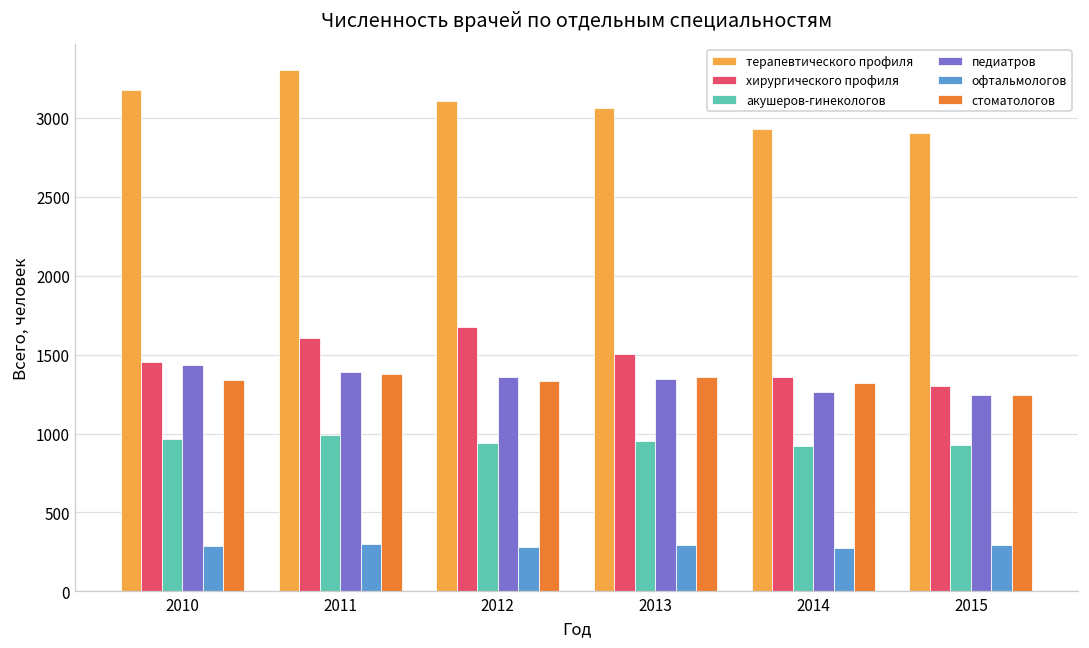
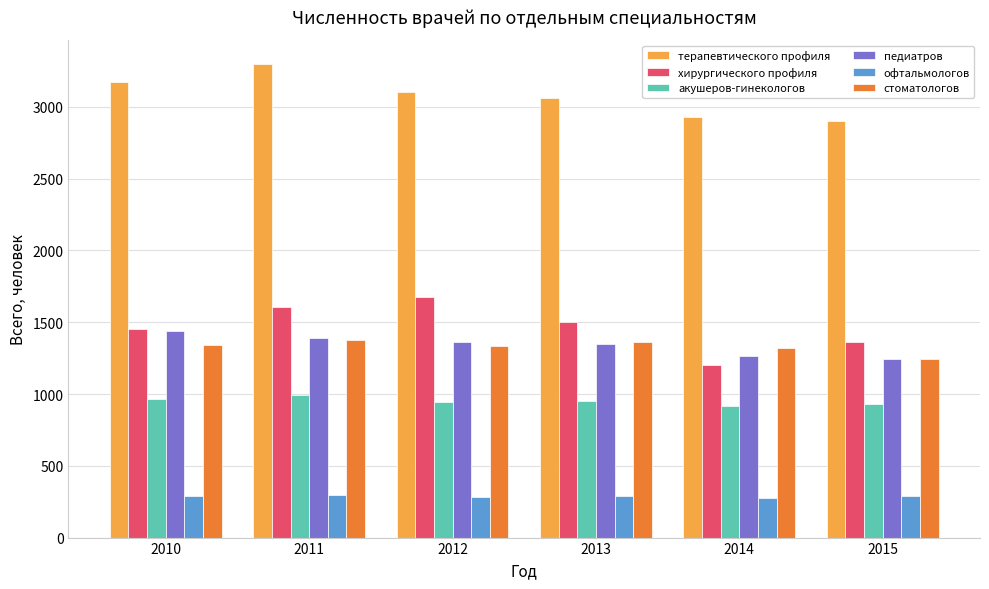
  {
    "хирургического профиля": {
      "2010": 1450,
      "2011": 1600,
      "2012": 1680,
      "2013": 1510,
-     "2014": 1360,
-     "2015": 1300
+     "2014": 1200,
+     "2015": 1370
    }
  }
